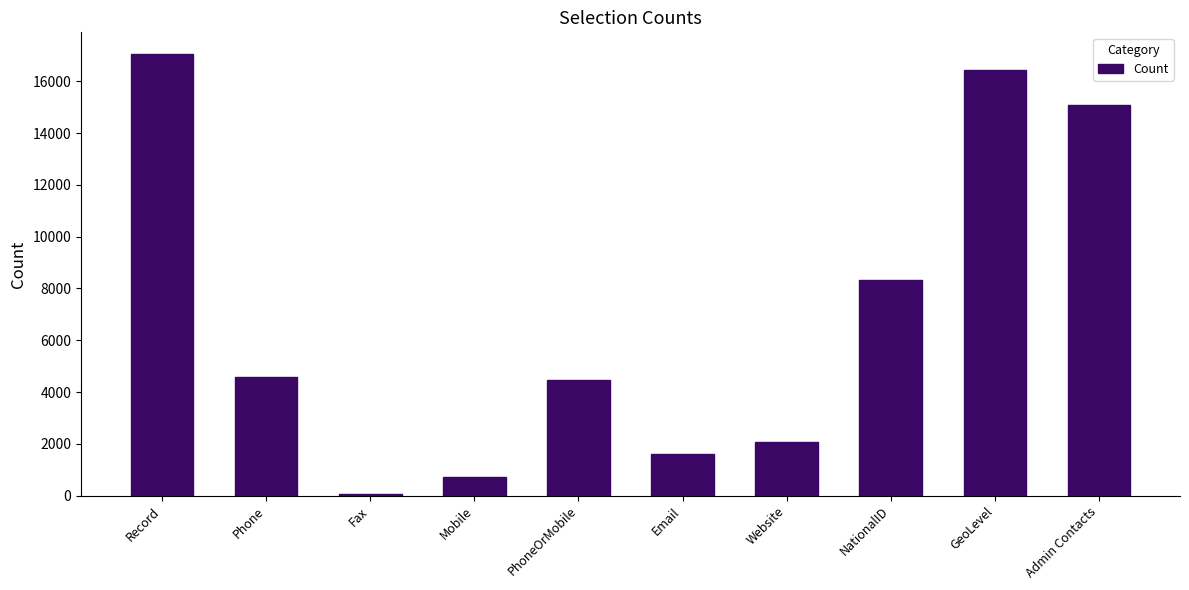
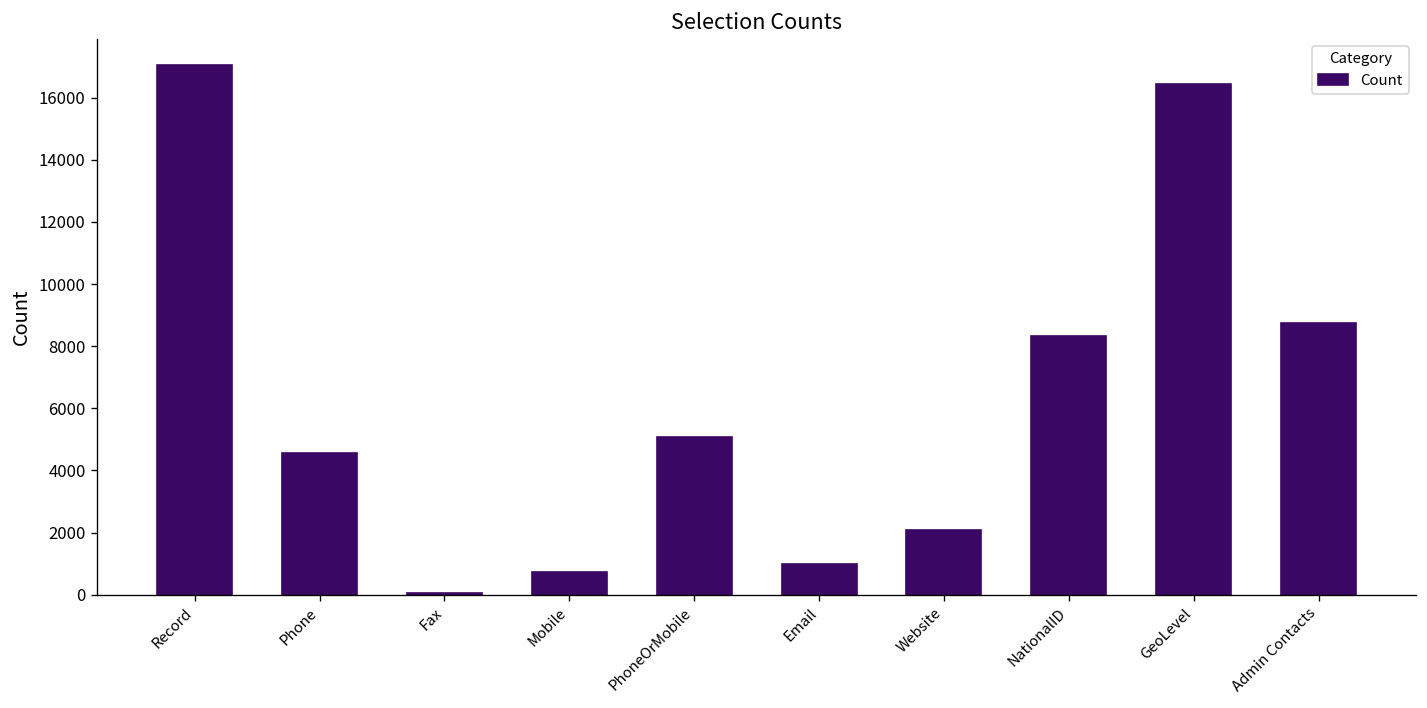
  {
    "Record": 17000,
    "Phone": 4600,
    "Mobile": 700,
-   "PhoneOrMobile": 4500,
-   "Email": 1600,
+   "PhoneOrMobile": 5100,
+   "Email": 1000,
    "Website": 2100,
    "NationalID": 8300,
    "GeoLevel": 16400,
-   "Admin Contacts": 15100
+   "Admin Contacts": 8800
  }
